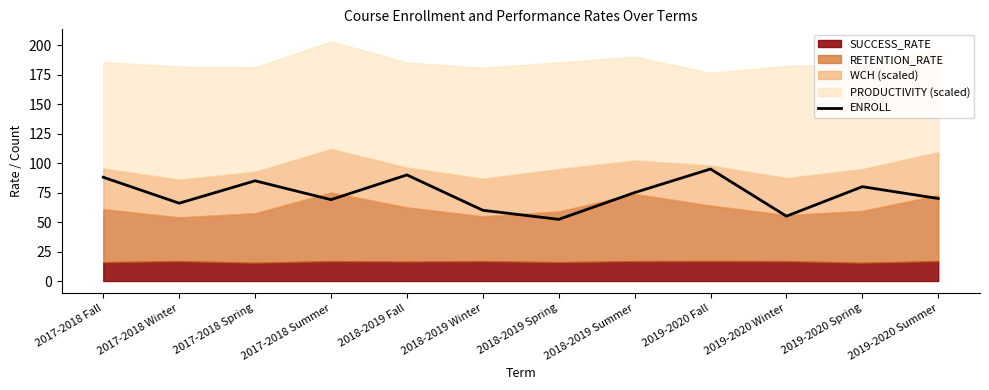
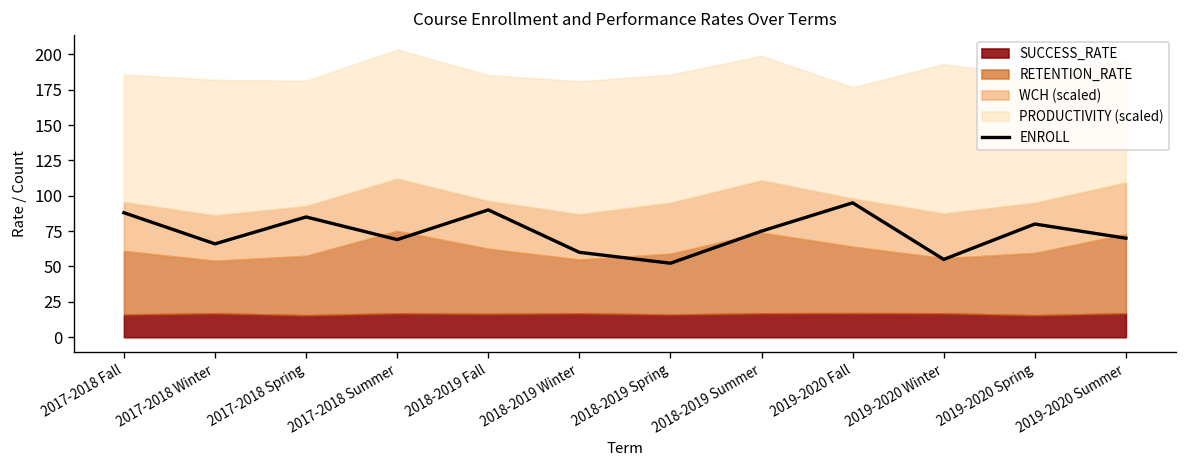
  {
    "ENROLL": {
      "2017-2018 Fall": 88,
      "2017-2018 Winter": 66,
      "2017-2018 Spring": 85,
      "2017-2018 Summer": 69,
      "2018-2019 Fall": 90,
      "2018-2019 Winter": 60,
      "2018-2019 Spring": 52,
      "2019-2020 Fall": 95,
      "2019-2020 Spring": 80,
      "2019-2020 Summer": 70
    },
    "SUCCESS_RATE": {
      "2017-2018 Fall": 16,
      "2017-2018 Winter": 17,
      "2017-2018 Spring": 16,
      "2017-2018 Summer": 17,
      "2018-2019 Fall": 17,
      "2018-2019 Winter": 17,
      "2018-2019 Spring": 16,
      "2018-2019 Summer": 17,
      "2019-2020 Fall": 17,
      "2019-2020 Winter": 17,
      "2019-2020 Spring": 16,
      "2019-2020 Summer": 17
    },
    "RETENTION_RATE": {
      "2017-2018 Fall": 45,
      "2017-2018 Winter": 37,
      "2017-2018 Spring": 42,
      "2017-2018 Summer": 58,
      "2018-2019 Fall": 46,
      "2018-2019 Winter": 38,
      "2018-2019 Spring": 43,
      "2019-2020 Fall": 47,
      "2019-2020 Spring": 44,
      "2019-2020 Summer": 56
    },
    "WCH (scaled)": {
      "2017-2018 Fall": 35,
      "2017-2018 Winter": 32,
      "2017-2018 Spring": 35,
      "2017-2018 Summer": 37,
      "2018-2019 Fall": 34,
      "2018-2019 Winter": 32,
      "2018-2019 Spring": 36,
-     "2018-2019 Summer": 28,
+     "2018-2019 Summer": 37,
      "2019-2020 Fall": 34,
      "2019-2020 Winter": 32,
      "2019-2020 Spring": 36,
      "2019-2020 Summer": 37
    },
    "PRODUCTIVITY (scaled)": {
      "2017-2018 Fall": 90,
      "2017-2018 Winter": 96,
      "2017-2018 Spring": 88,
      "2017-2018 Summer": 91,
      "2018-2019 Fall": 89,
      "2018-2019 Winter": 94,
      "2018-2019 Spring": 91,
      "2018-2019 Summer": 88,
      "2019-2020 Fall": 79,
-     "2019-2020 Winter": 95
+     "2019-2020 Winter": 106
    }
  }
